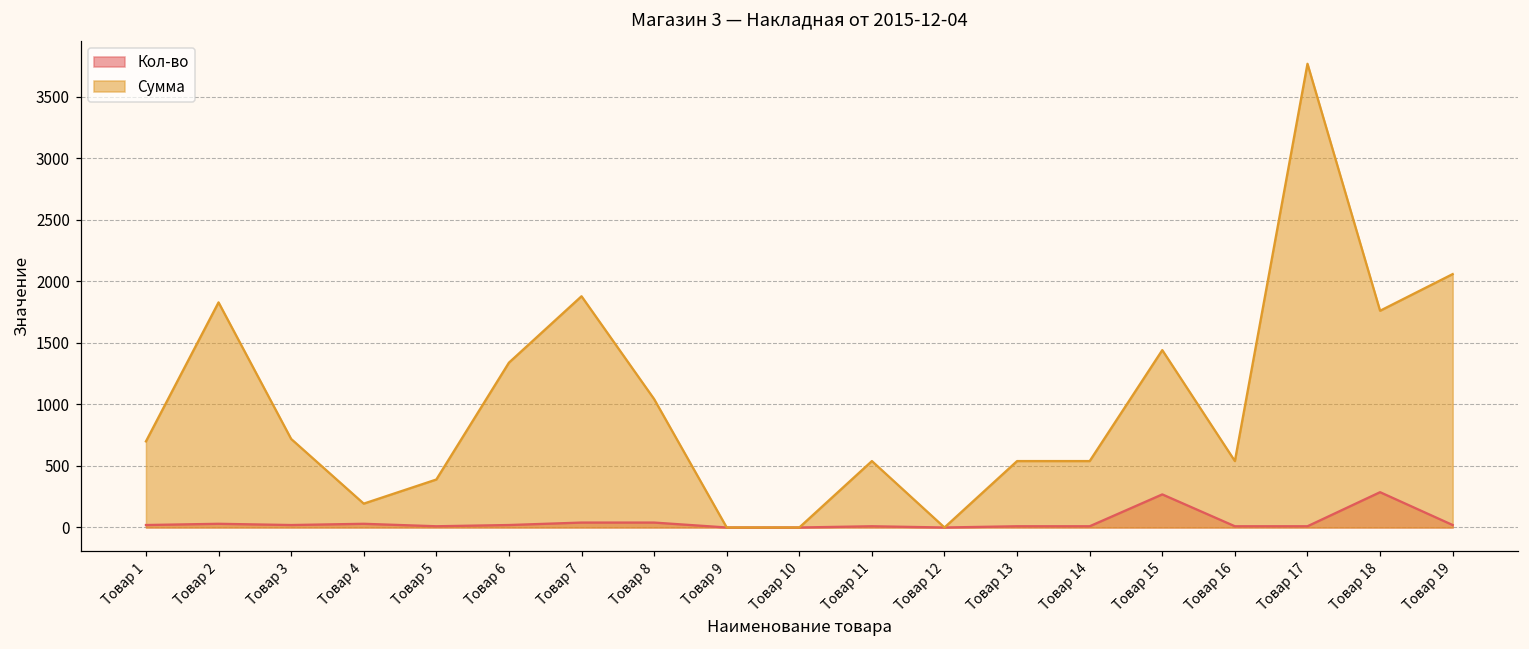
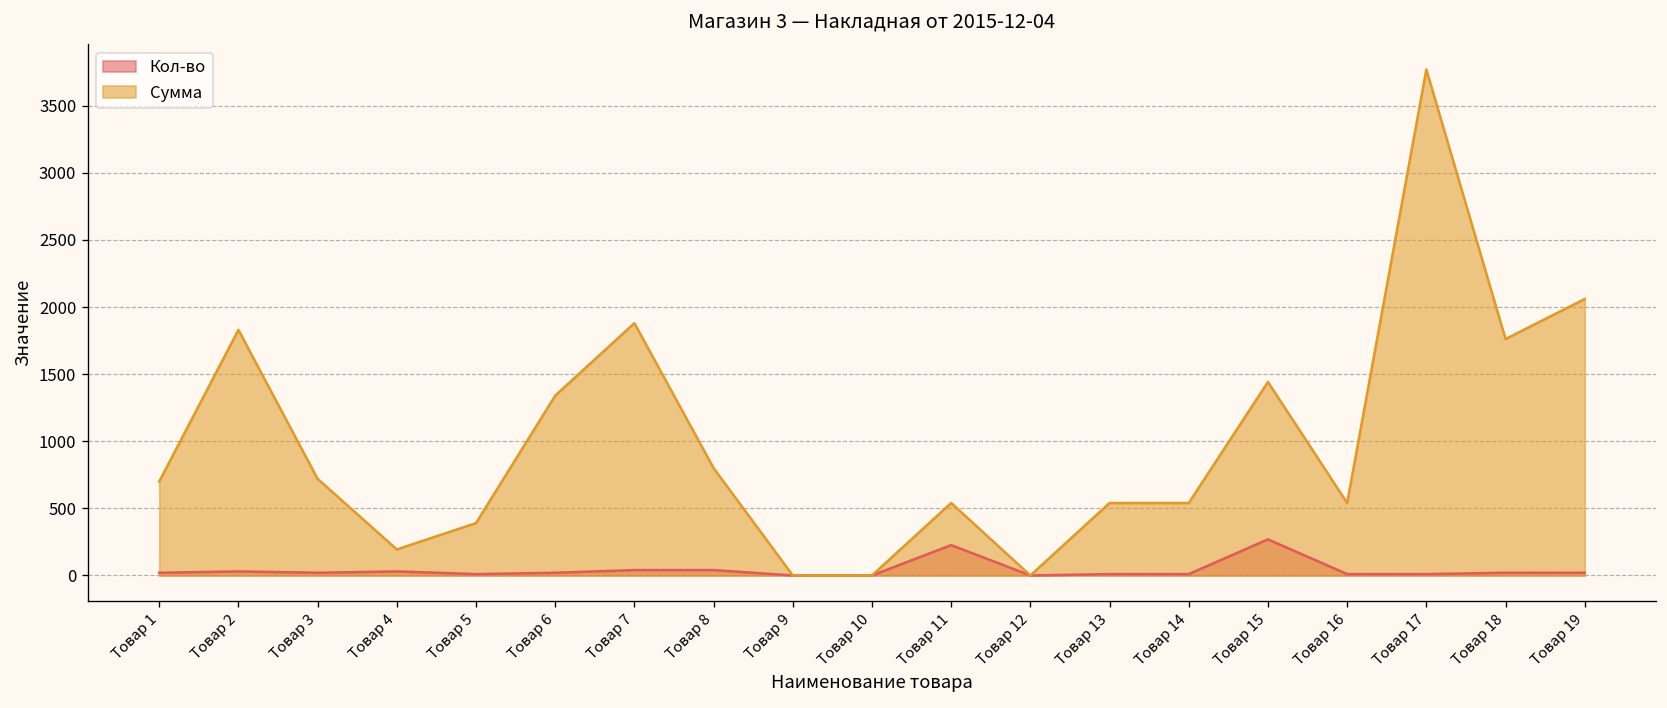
  {
    "Кол-во": {
      "Товар 1": 20,
      "Товар 2": 30,
      "Товар 3": 20,
      "Товар 4": 30,
      "Товар 5": 10,
      "Товар 6": 20,
      "Товар 7": 40,
      "Товар 8": 40,
-     "Товар 11": 10,
+     "Товар 11": 230,
      "Товар 13": 10,
      "Товар 14": 10,
      "Товар 15": 270,
      "Товар 16": 10,
      "Товар 17": 10,
-     "Товар 18": 290,
+     "Товар 18": 20,
      "Товар 19": 20
    },
    "Сумма": {
      "Товар 1": 700,
      "Товар 2": 1830,
      "Товар 3": 720,
      "Товар 4": 190,
      "Товар 5": 390,
      "Товар 6": 1340,
      "Товар 7": 1880,
-     "Товар 8": 1040,
+     "Товар 8": 800,
      "Товар 11": 540,
      "Товар 13": 540,
      "Товар 14": 540,
      "Товар 15": 1440,
      "Товар 16": 540,
      "Товар 17": 3770,
      "Товар 18": 1760,
      "Товар 19": 2060
    }
  }
